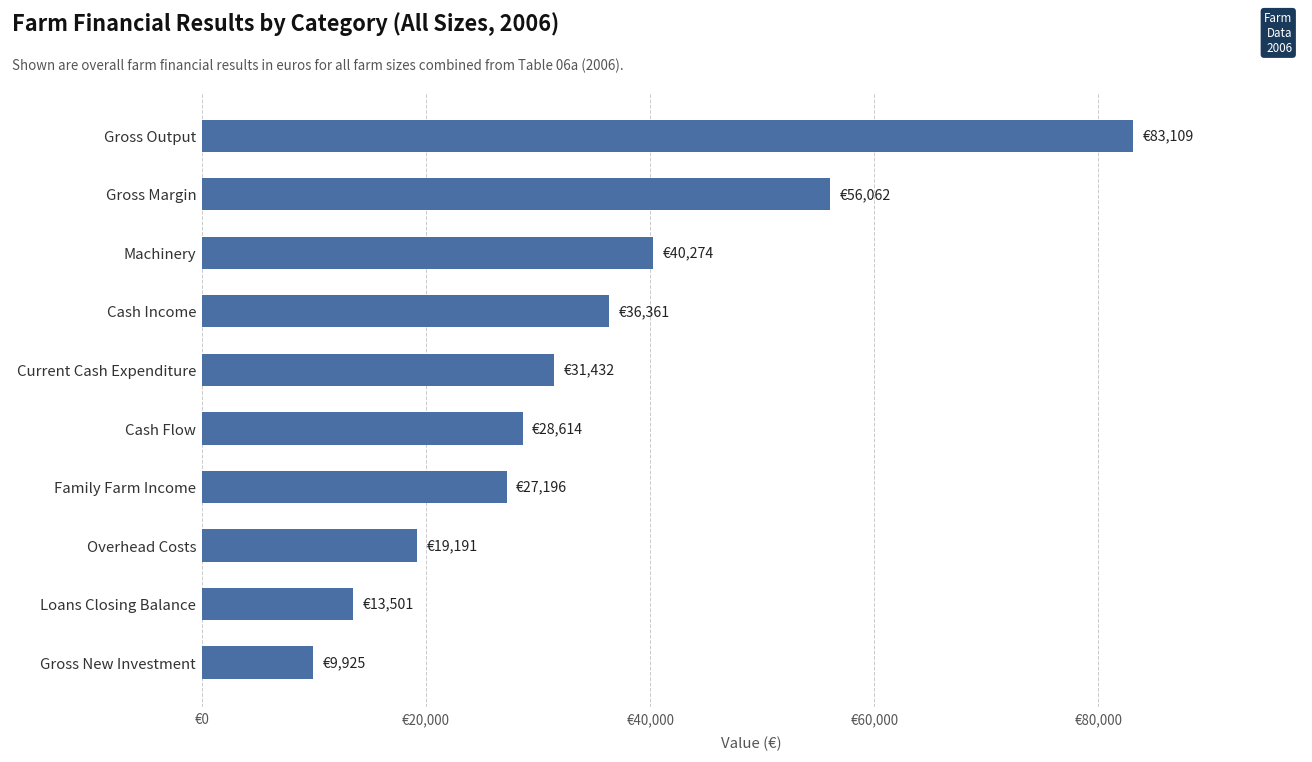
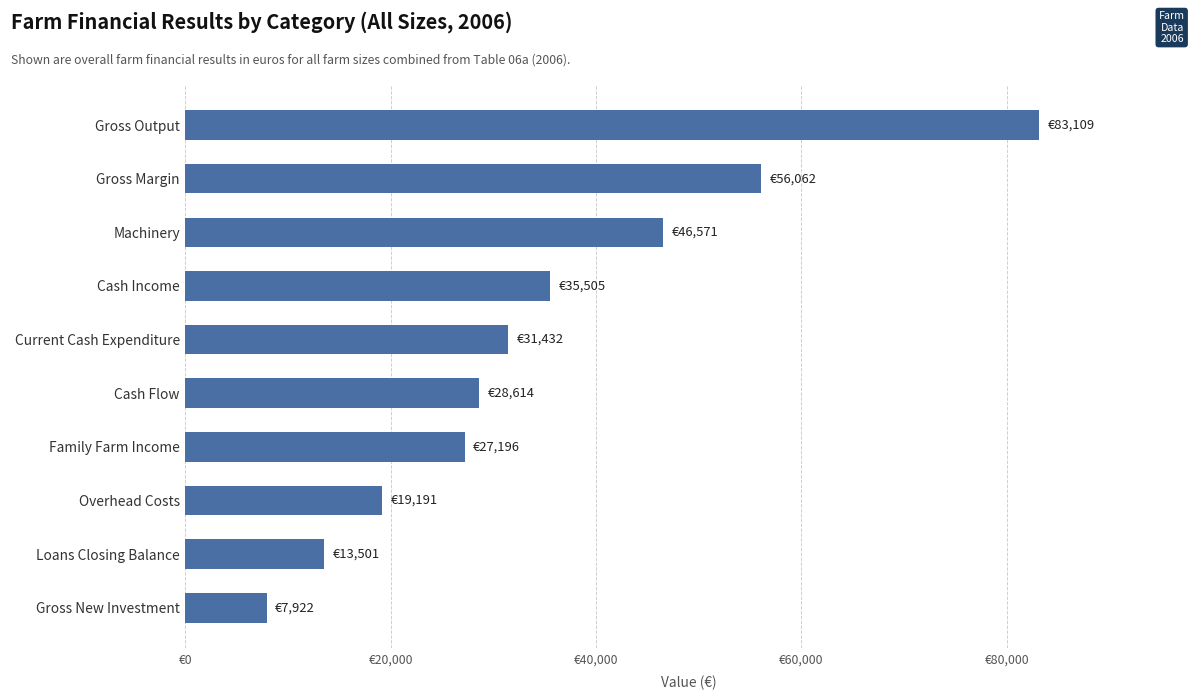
  {
    "Gross Output": "€83,109",
    "Gross Margin": "€56,062",
-   "Machinery": "€40,274",
-   "Cash Income": "€36,361",
+   "Machinery": "€46,571",
+   "Cash Income": "€35,505",
    "Current Cash Expenditure": "€31,432",
    "Cash Flow": "€28,614",
    "Family Farm Income": "€27,196",
    "Overhead Costs": "€19,191",
    "Loans Closing Balance": "€13,501",
-   "Gross New Investment": "€9,925"
+   "Gross New Investment": "€7,922"
  }
